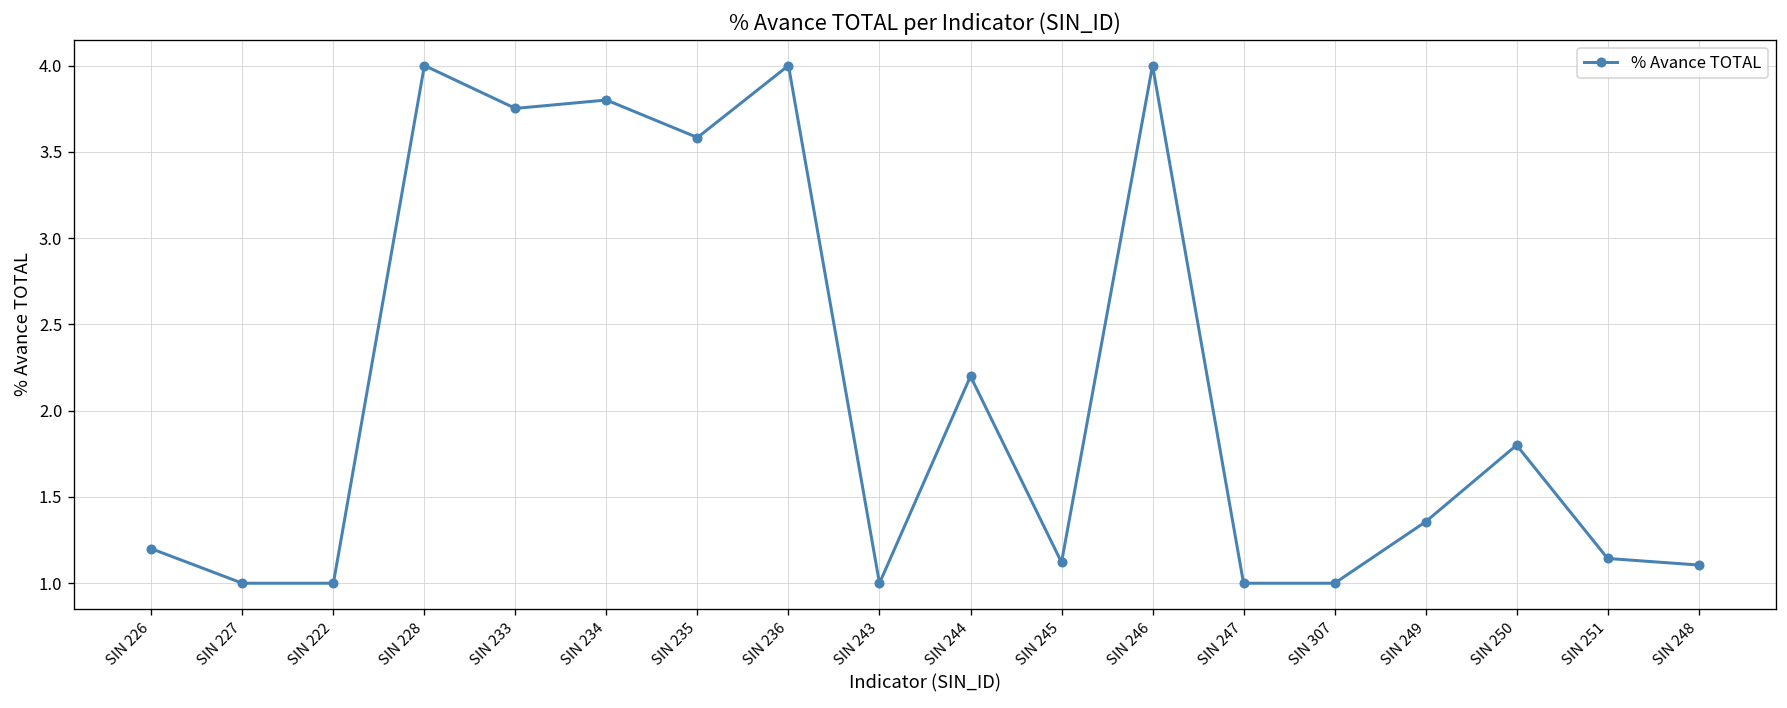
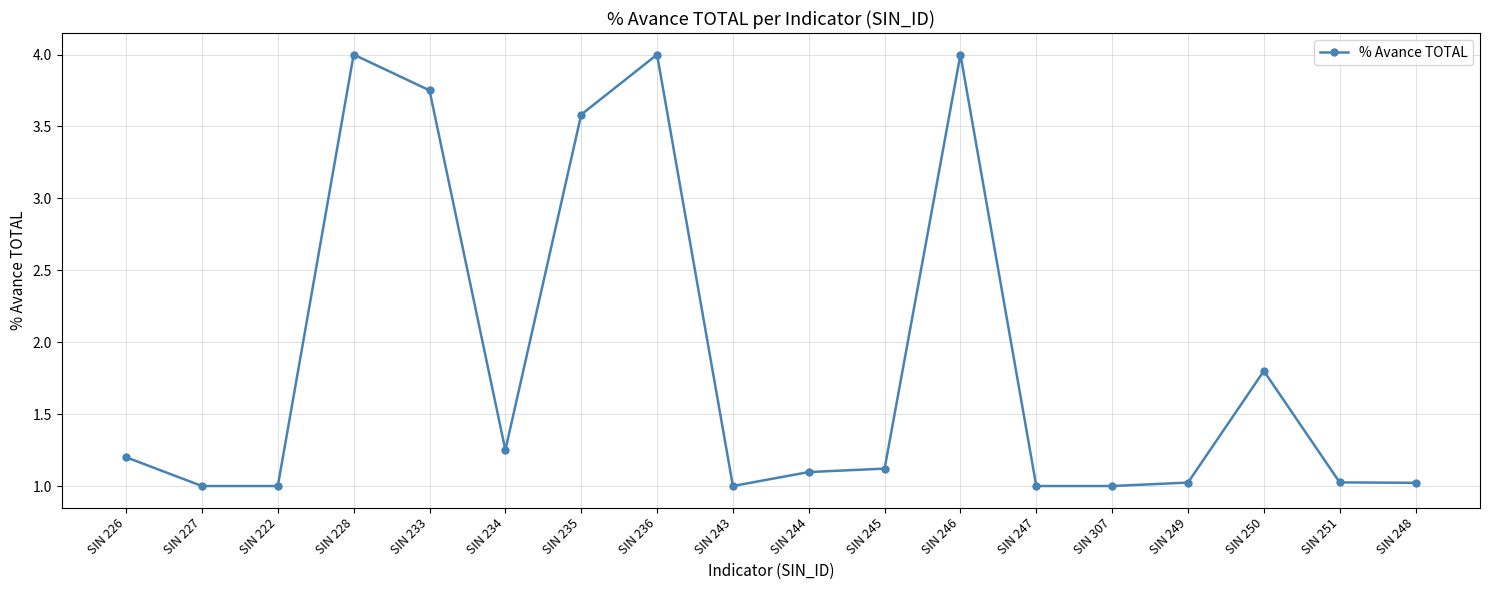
  {
    "SIN 226": 1.20,
    "SIN 227": 1.00,
    "SIN 222": 1.00,
    "SIN 228": 4.00,
    "SIN 233": 3.75,
-   "SIN 234": 3.80,
+   "SIN 234": 1.25,
    "SIN 235": 3.58,
    "SIN 236": 4.00,
    "SIN 243": 1.00,
-   "SIN 244": 2.20,
+   "SIN 244": 1.10,
    "SIN 245": 1.12,
    "SIN 246": 4.00,
    "SIN 247": 1.00,
    "SIN 307": 1.00,
-   "SIN 249": 1.36,
+   "SIN 249": 1.02,
    "SIN 250": 1.80,
-   "SIN 251": 1.14,
-   "SIN 248": 1.11
+   "SIN 251": 1.03,
+   "SIN 248": 1.02
  }
